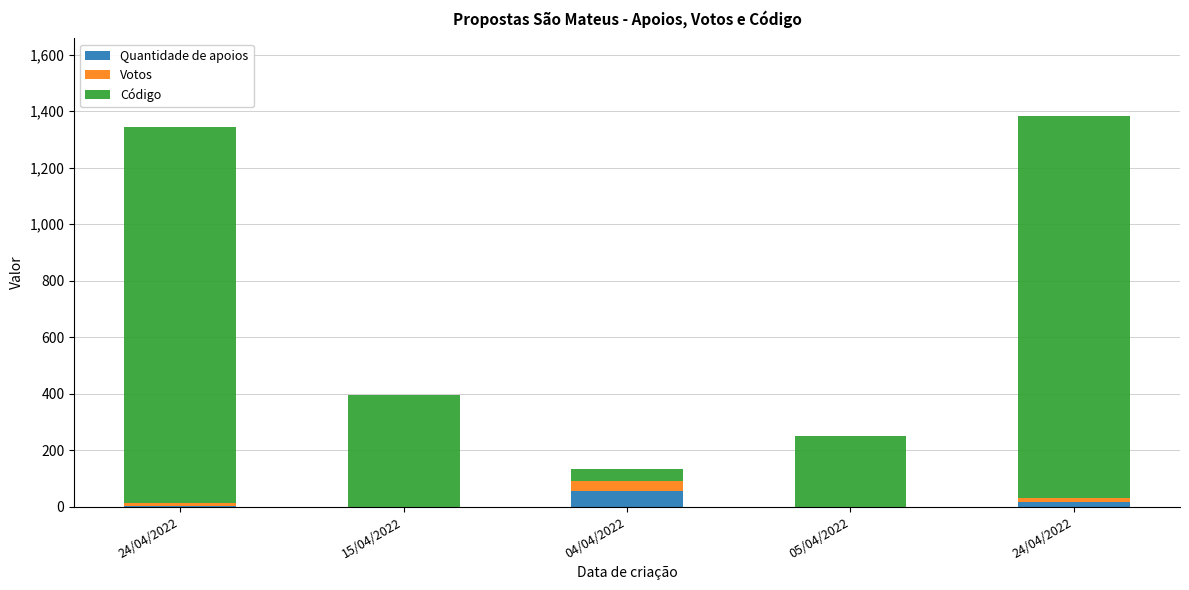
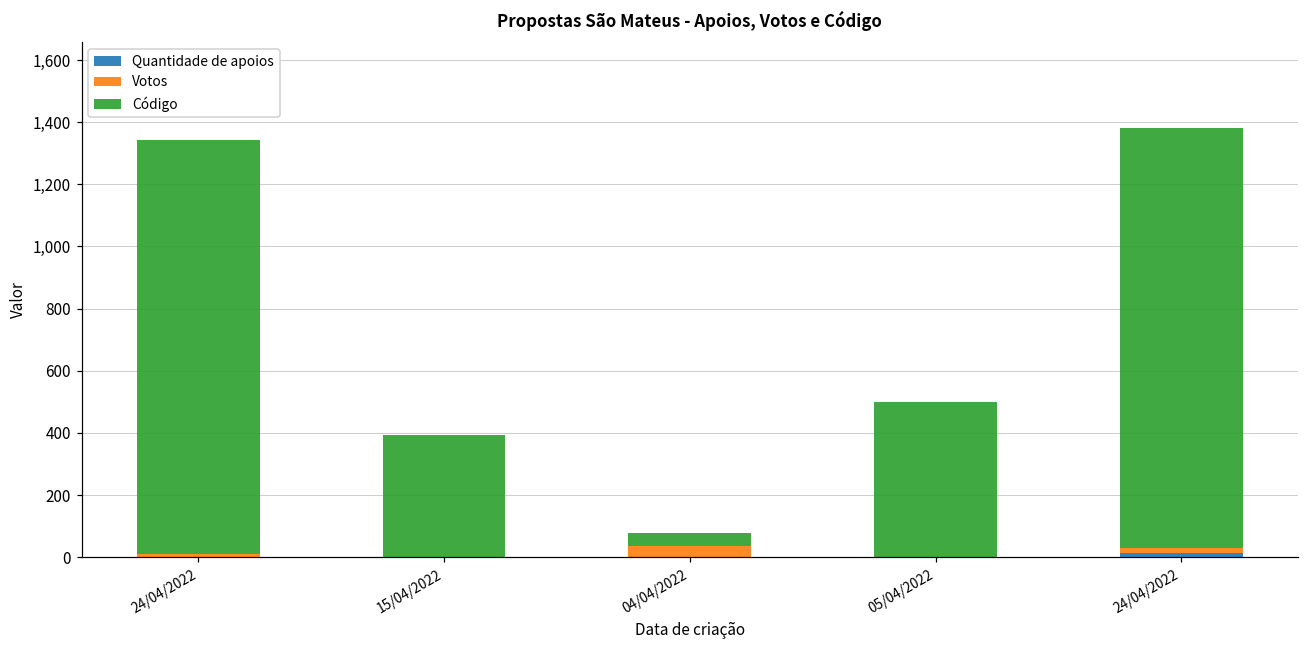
  {
    "Quantidade de apoios": {
      "15/04/2022": 0,
-     "04/04/2022": 50,
+     "04/04/2022": 0,
      "05/04/2022": 0
    },
    "Votos": {
      "15/04/2022": 0,
      "04/04/2022": 40,
      "05/04/2022": 0
    },
    "Código": {
      "15/04/2022": 390,
      "04/04/2022": 40,
-     "05/04/2022": 250
+     "05/04/2022": 500
    }
  }
